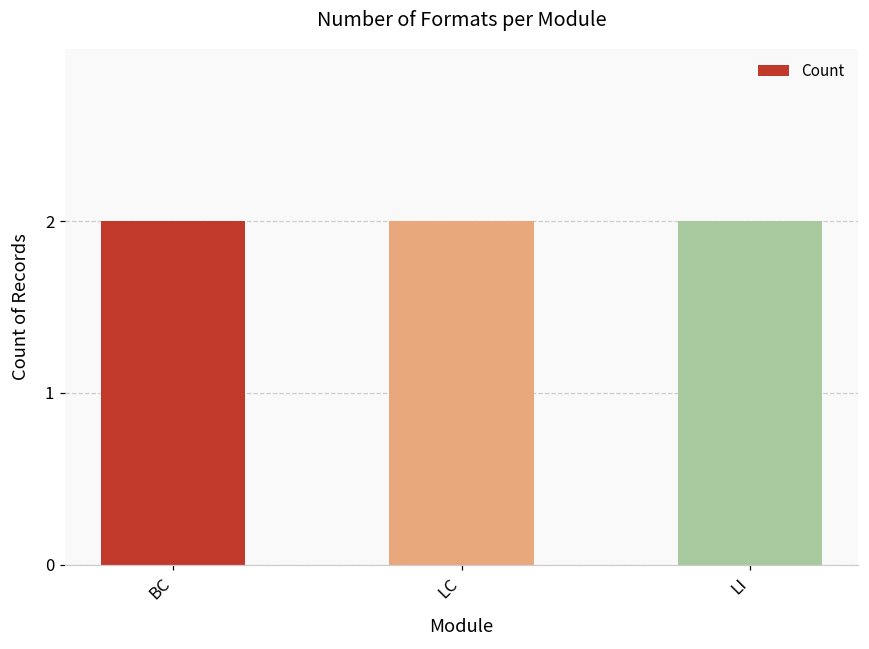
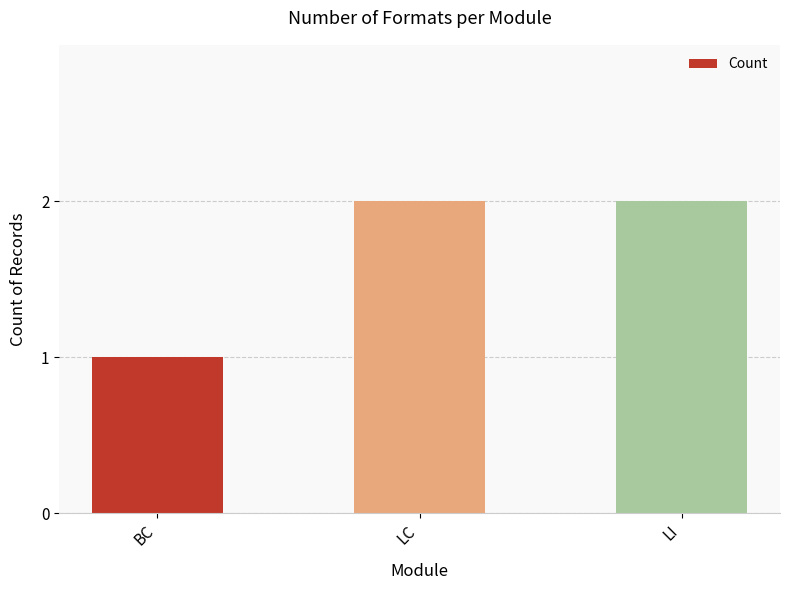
  {
-   "BC": 2,
+   "BC": 1,
    "LC": 2,
    "LI": 2
  }
